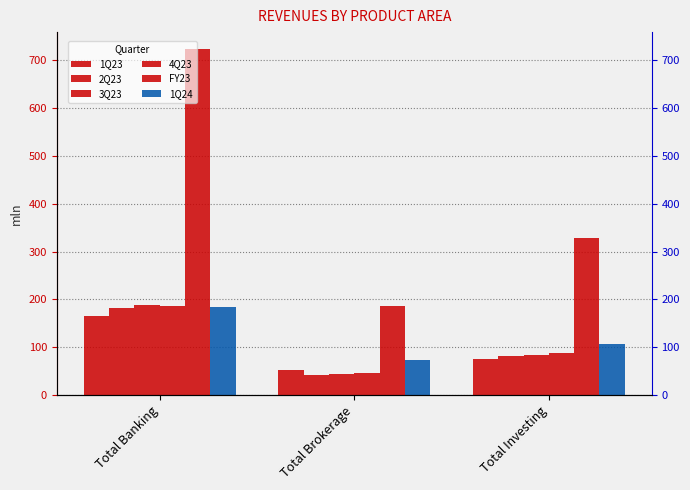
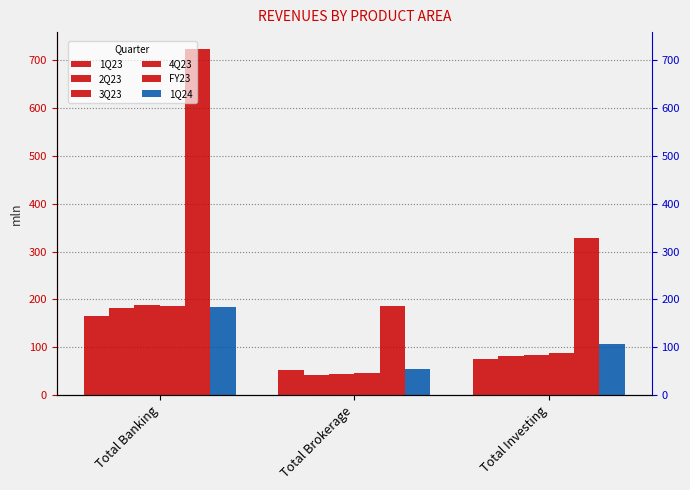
  {
    "1Q24": {
      "Total Banking": 180,
-     "Total Brokerage": 70,
+     "Total Brokerage": 50,
      "Total Investing": 110
    }
  }
